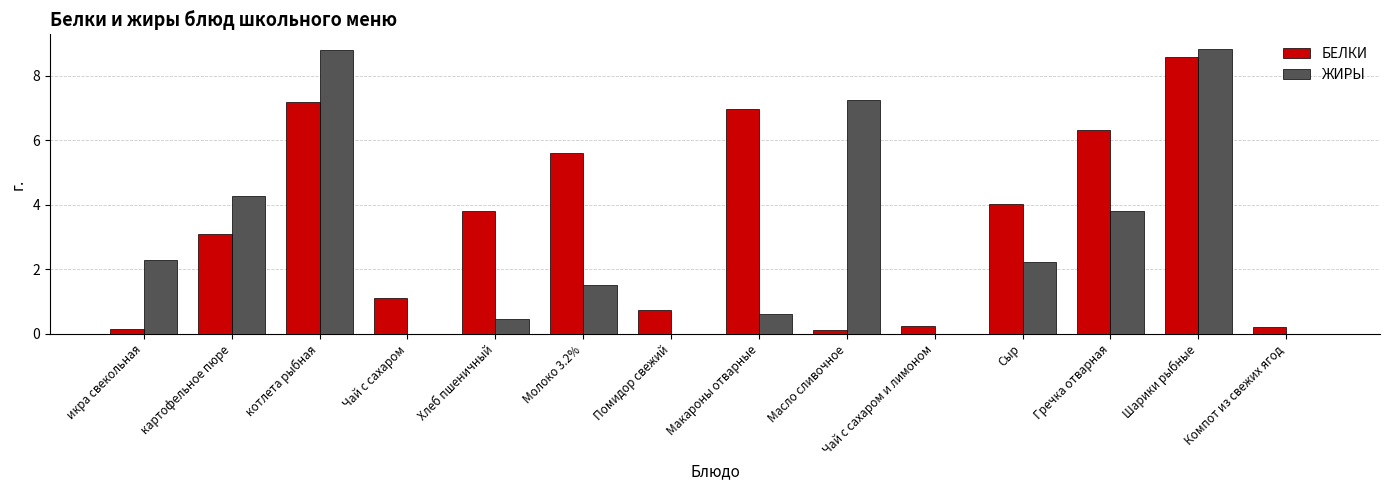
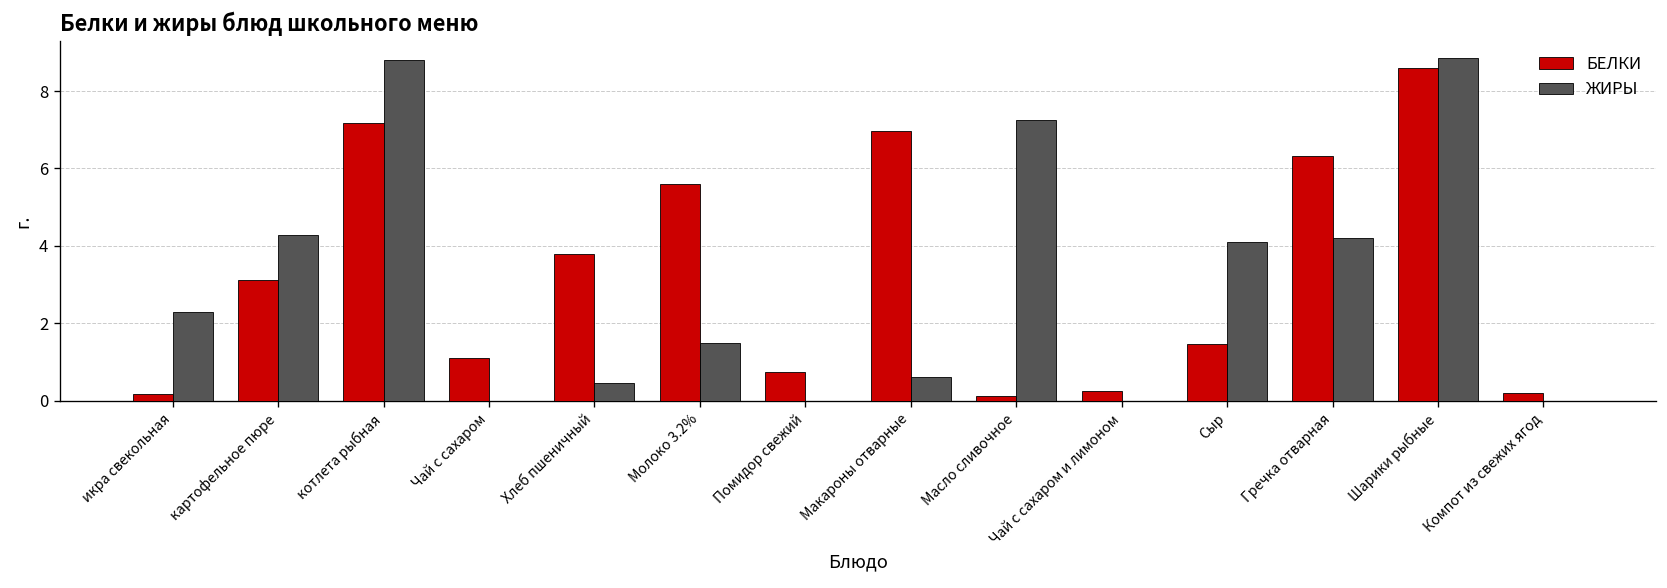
  {
    "БЕЛКИ": {
      "икра свекольная": 0.2,
      "картофельное пюре": 3.1,
      "котлета рыбная": 7.2,
      "Чай с сахаром": 1.1,
      "Хлеб пшеничный": 3.8,
      "Молоко 3.2%": 5.6,
      "Помидор свежий": 0.7,
      "Макароны отварные": 7.0,
      "Масло сливочное": 0.1,
      "Чай с сахаром и лимоном": 0.2,
-     "Сыр": 4.0,
+     "Сыр": 1.5,
      "Гречка отварная": 6.3,
      "Шарики рыбные": 8.6,
      "Компот из свежих ягод": 0.2
    },
    "ЖИРЫ": {
      "икра свекольная": 2.3,
      "картофельное пюре": 4.3,
      "котлета рыбная": 8.8,
      "Чай с сахаром": 0.0,
      "Хлеб пшеничный": 0.5,
      "Молоко 3.2%": 1.5,
      "Помидор свежий": 0.0,
      "Макароны отварные": 0.6,
      "Масло сливочное": 7.3,
      "Чай с сахаром и лимоном": 0.0,
-     "Сыр": 2.2,
-     "Гречка отварная": 3.8,
+     "Сыр": 4.1,
+     "Гречка отварная": 4.2,
      "Шарики рыбные": 8.9,
      "Компот из свежих ягод": 0.0
    }
  }
